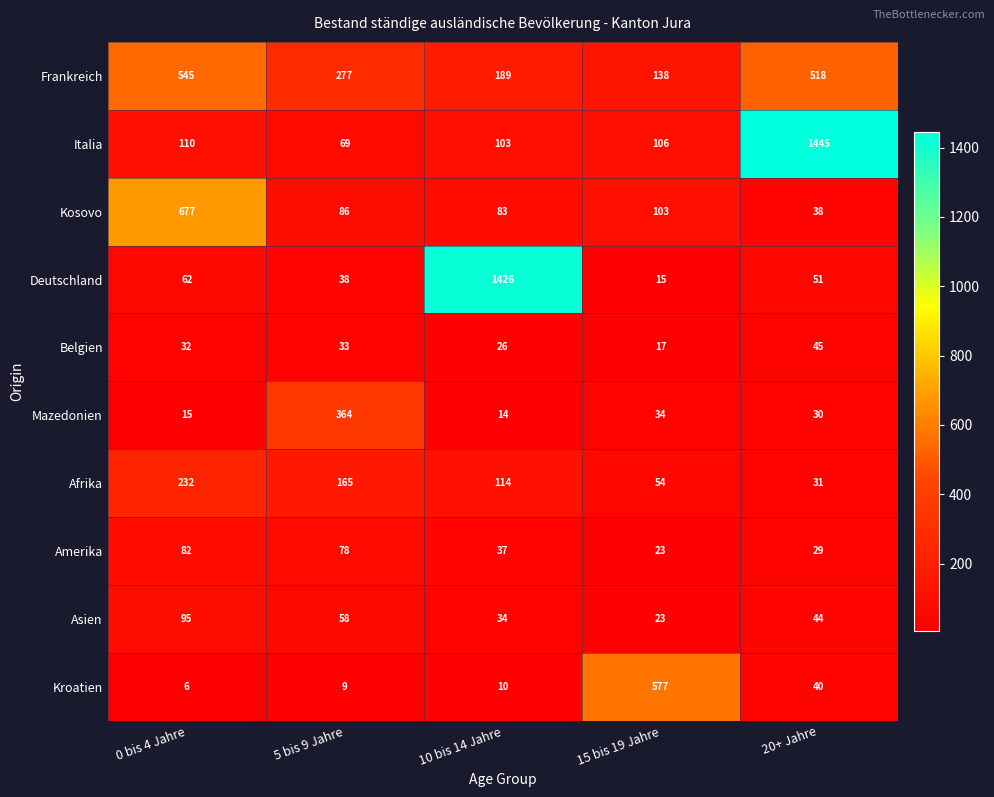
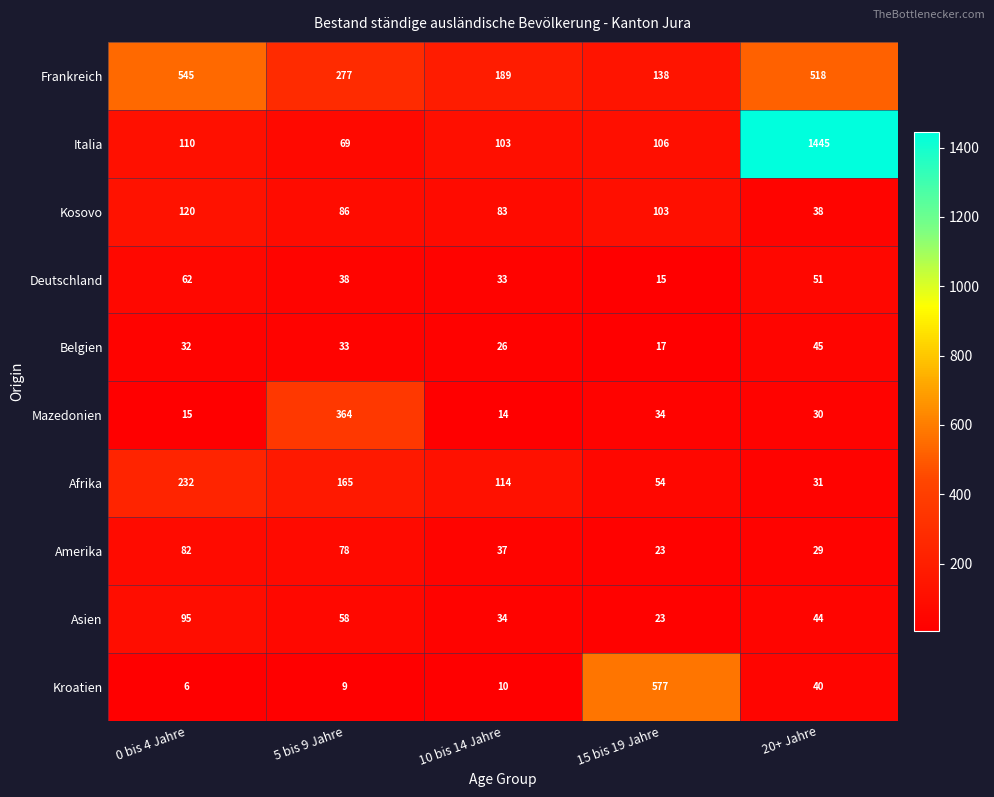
  {
    "Frankreich": {
      "0 bis 4 Jahre": 545,
      "5 bis 9 Jahre": 277,
      "10 bis 14 Jahre": 189,
      "15 bis 19 Jahre": 138,
      "20+ Jahre": 518
    },
    "Italia": {
      "0 bis 4 Jahre": 110,
      "5 bis 9 Jahre": 69,
      "10 bis 14 Jahre": 103,
      "15 bis 19 Jahre": 106,
      "20+ Jahre": 1445
    },
    "Kosovo": {
-     "0 bis 4 Jahre": 677,
+     "0 bis 4 Jahre": 120,
      "5 bis 9 Jahre": 86,
      "10 bis 14 Jahre": 83,
      "15 bis 19 Jahre": 103,
      "20+ Jahre": 38
    },
    "Deutschland": {
      "0 bis 4 Jahre": 62,
      "5 bis 9 Jahre": 38,
-     "10 bis 14 Jahre": 1426,
+     "10 bis 14 Jahre": 33,
      "15 bis 19 Jahre": 15,
      "20+ Jahre": 51
    },
    "Belgien": {
      "0 bis 4 Jahre": 32,
      "5 bis 9 Jahre": 33,
      "10 bis 14 Jahre": 26,
      "15 bis 19 Jahre": 17,
      "20+ Jahre": 45
    },
    "Mazedonien": {
      "0 bis 4 Jahre": 15,
      "5 bis 9 Jahre": 364,
      "10 bis 14 Jahre": 14,
      "15 bis 19 Jahre": 34,
      "20+ Jahre": 30
    },
    "Afrika": {
      "0 bis 4 Jahre": 232,
      "5 bis 9 Jahre": 165,
      "10 bis 14 Jahre": 114,
      "15 bis 19 Jahre": 54,
      "20+ Jahre": 31
    },
    "Amerika": {
      "0 bis 4 Jahre": 82,
      "5 bis 9 Jahre": 78,
      "10 bis 14 Jahre": 37,
      "15 bis 19 Jahre": 23,
      "20+ Jahre": 29
    },
    "Asien": {
      "0 bis 4 Jahre": 95,
      "5 bis 9 Jahre": 58,
      "10 bis 14 Jahre": 34,
      "15 bis 19 Jahre": 23,
      "20+ Jahre": 44
    },
    "Kroatien": {
      "0 bis 4 Jahre": 6,
      "5 bis 9 Jahre": 9,
      "10 bis 14 Jahre": 10,
      "15 bis 19 Jahre": 577,
      "20+ Jahre": 40
    }
  }
